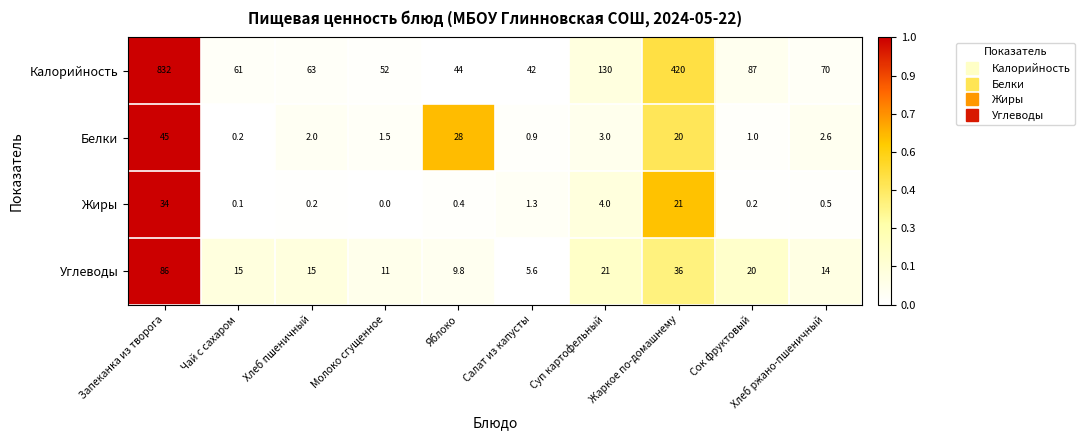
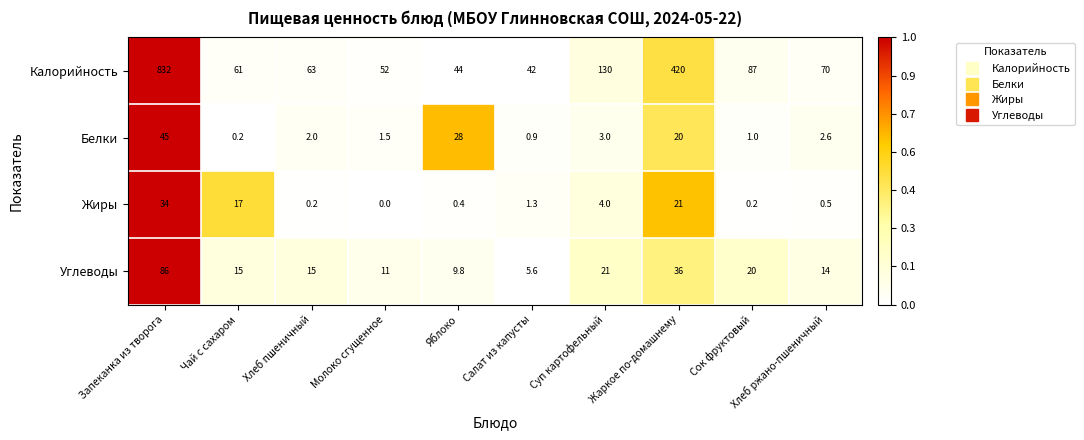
  {
    "Калорийность": {
      "Запеканка из творога": 832,
      "Чай с сахаром": 61,
      "Хлеб пшеничный": 63,
      "Молоко сгущенное": 52,
      "Яблоко": 44,
      "Салат из капусты": 42,
      "Суп картофельный": 130,
      "Жаркое по-домашнему": 420,
      "Сок фруктовый": 87,
      "Хлеб ржано-пшеничный": 70
    },
    "Белки": {
      "Запеканка из творога": 45,
      "Чай с сахаром": 0.2,
      "Хлеб пшеничный": 2.0,
      "Молоко сгущенное": 1.5,
      "Яблоко": 28,
      "Салат из капусты": 0.9,
      "Суп картофельный": 3.0,
      "Жаркое по-домашнему": 20,
      "Сок фруктовый": 1.0,
      "Хлеб ржано-пшеничный": 2.6
    },
    "Жиры": {
      "Запеканка из творога": 34,
-     "Чай с сахаром": 0.1,
+     "Чай с сахаром": 17,
      "Хлеб пшеничный": 0.2,
      "Молоко сгущенное": 0.0,
      "Яблоко": 0.4,
      "Салат из капусты": 1.3,
      "Суп картофельный": 4.0,
      "Жаркое по-домашнему": 21,
      "Сок фруктовый": 0.2,
      "Хлеб ржано-пшеничный": 0.5
    },
    "Углеводы": {
      "Запеканка из творога": 86,
      "Чай с сахаром": 15,
      "Хлеб пшеничный": 15,
      "Молоко сгущенное": 11,
      "Яблоко": 9.8,
      "Салат из капусты": 5.6,
      "Суп картофельный": 21,
      "Жаркое по-домашнему": 36,
      "Сок фруктовый": 20,
      "Хлеб ржано-пшеничный": 14
    }
  }
